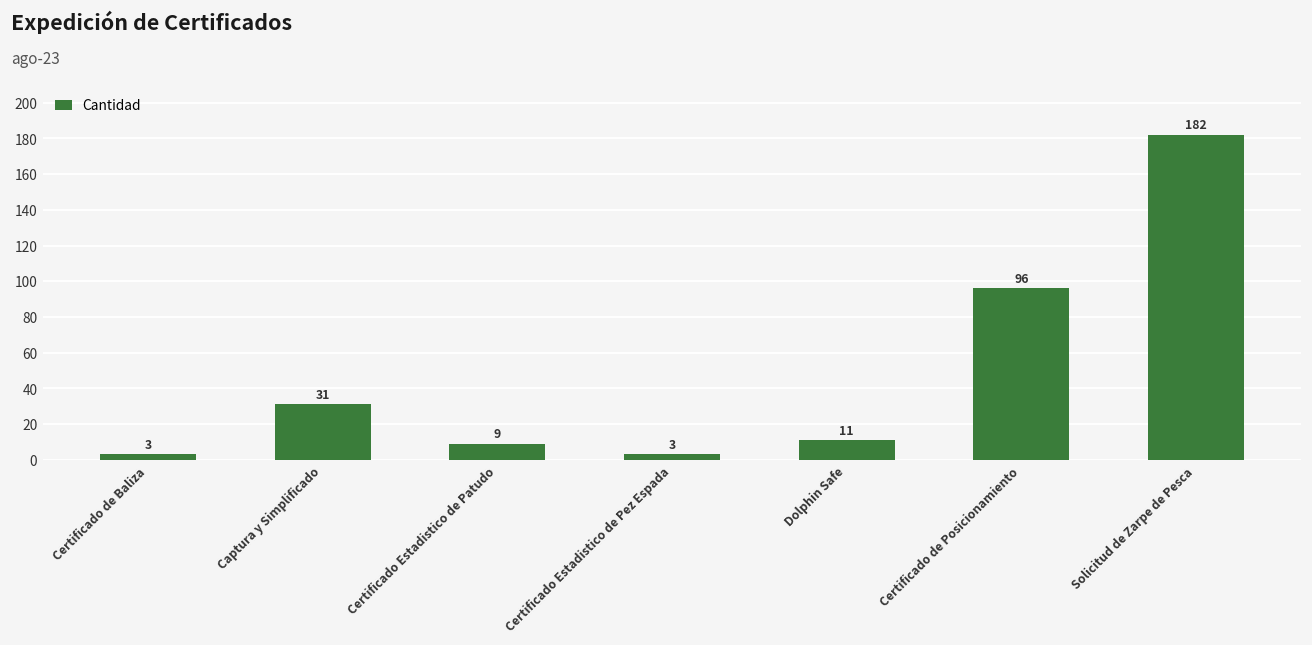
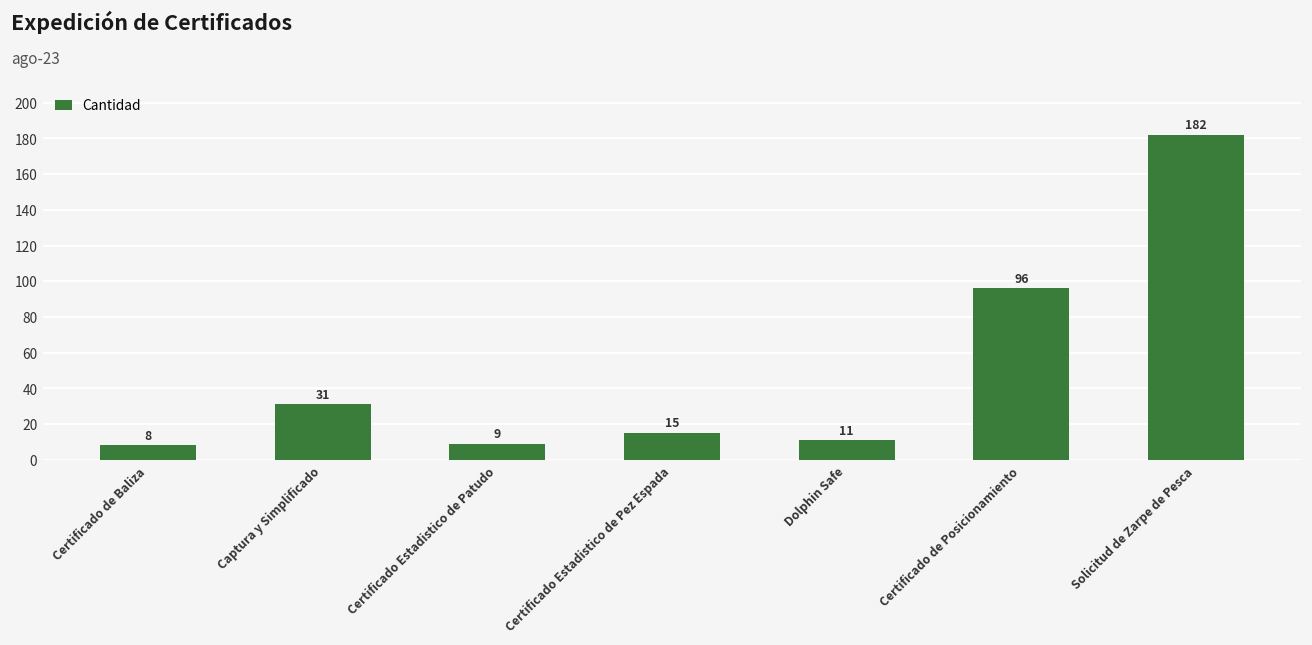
  {
-   "Certificado de Baliza": 3,
+   "Certificado de Baliza": 8,
    "Captura y Simplificado": 31,
    "Certificado Estadistico de Patudo": 9,
-   "Certificado Estadistico de Pez Espada": 3,
+   "Certificado Estadistico de Pez Espada": 15,
    "Dolphin Safe": 11,
    "Certificado de Posicionamiento": 96,
    "Solicitud de Zarpe de Pesca": 182
  }
